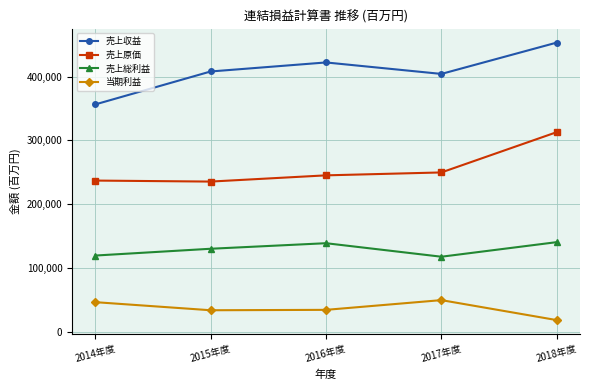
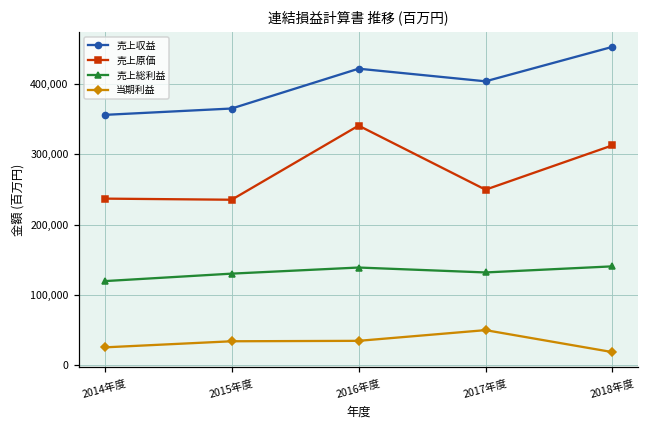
  {
    "売上収益": {
      "2014年度": "360,000",
-     "2015年度": "410,000",
+     "2015年度": "370,000",
      "2016年度": "420,000",
      "2017年度": "400,000",
      "2018年度": "450,000"
    },
    "売上原価": {
      "2014年度": "240,000",
      "2015年度": "240,000",
-     "2016年度": "250,000",
+     "2016年度": "340,000",
      "2017年度": "250,000",
      "2018年度": "310,000"
    },
    "売上総利益": {
      "2014年度": "120,000",
      "2015年度": "130,000",
      "2016年度": "140,000",
-     "2017年度": "120,000",
+     "2017年度": "130,000",
      "2018年度": "140,000"
    },
    "当期利益": {
-     "2014年度": "50,000",
+     "2014年度": "20,000",
      "2015年度": "30,000",
      "2016年度": "30,000",
      "2017年度": "50,000",
      "2018年度": "20,000"
    }
  }
